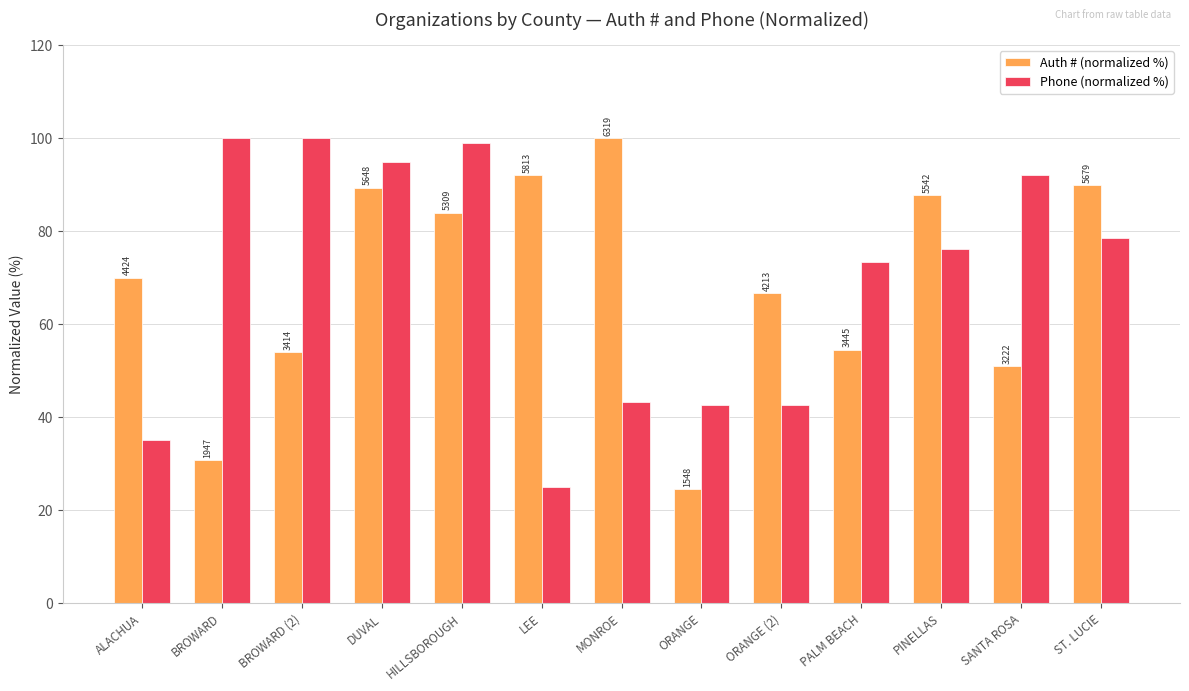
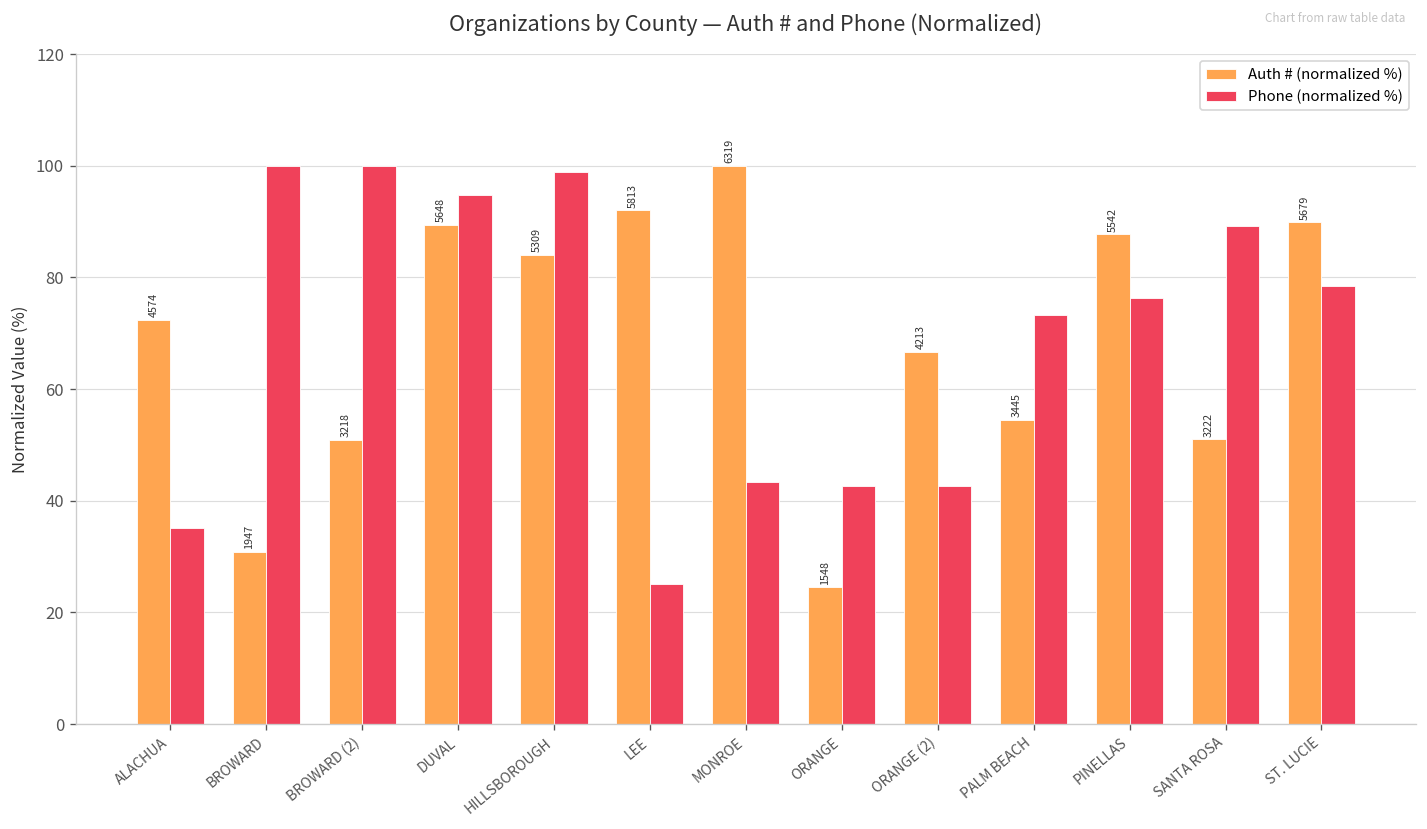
  {
    "Auth # (normalized %)": {
-     "ALACHUA": 4424,
-     "BROWARD (2)": 3414
+     "ALACHUA": 4574,
+     "BROWARD (2)": 3218
    },
    "Phone (normalized %)": {
      "ALACHUA": 35,
      "BROWARD": 100,
      "BROWARD (2)": 100,
      "DUVAL": 95,
      "HILLSBOROUGH": 99,
      "LEE": 25,
      "MONROE": 43,
      "ORANGE": 43,
      "ORANGE (2)": 43,
      "PALM BEACH": 73,
      "PINELLAS": 76,
-     "SANTA ROSA": 92,
+     "SANTA ROSA": 89,
      "ST. LUCIE": 78
    }
  }
